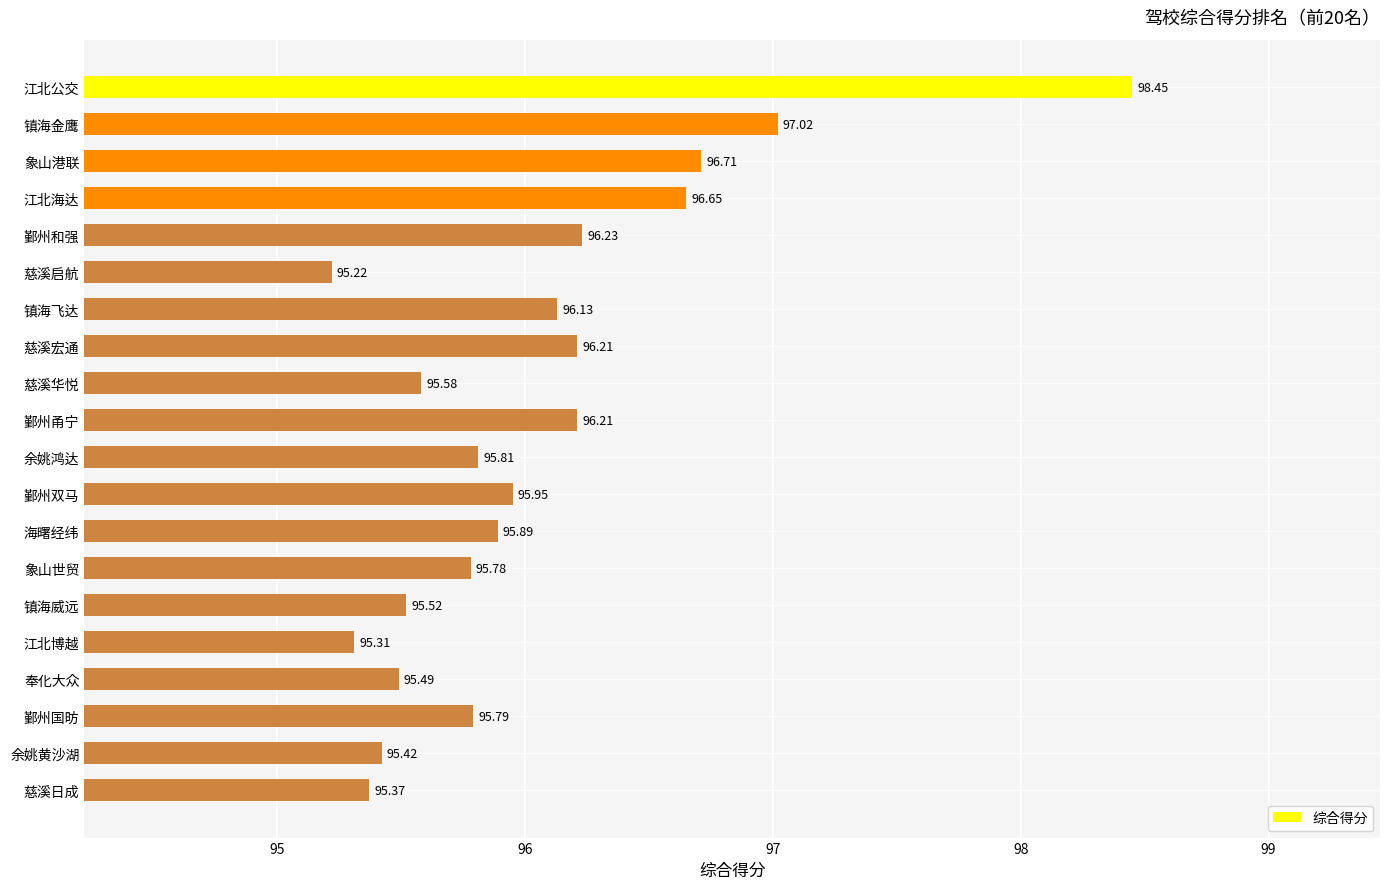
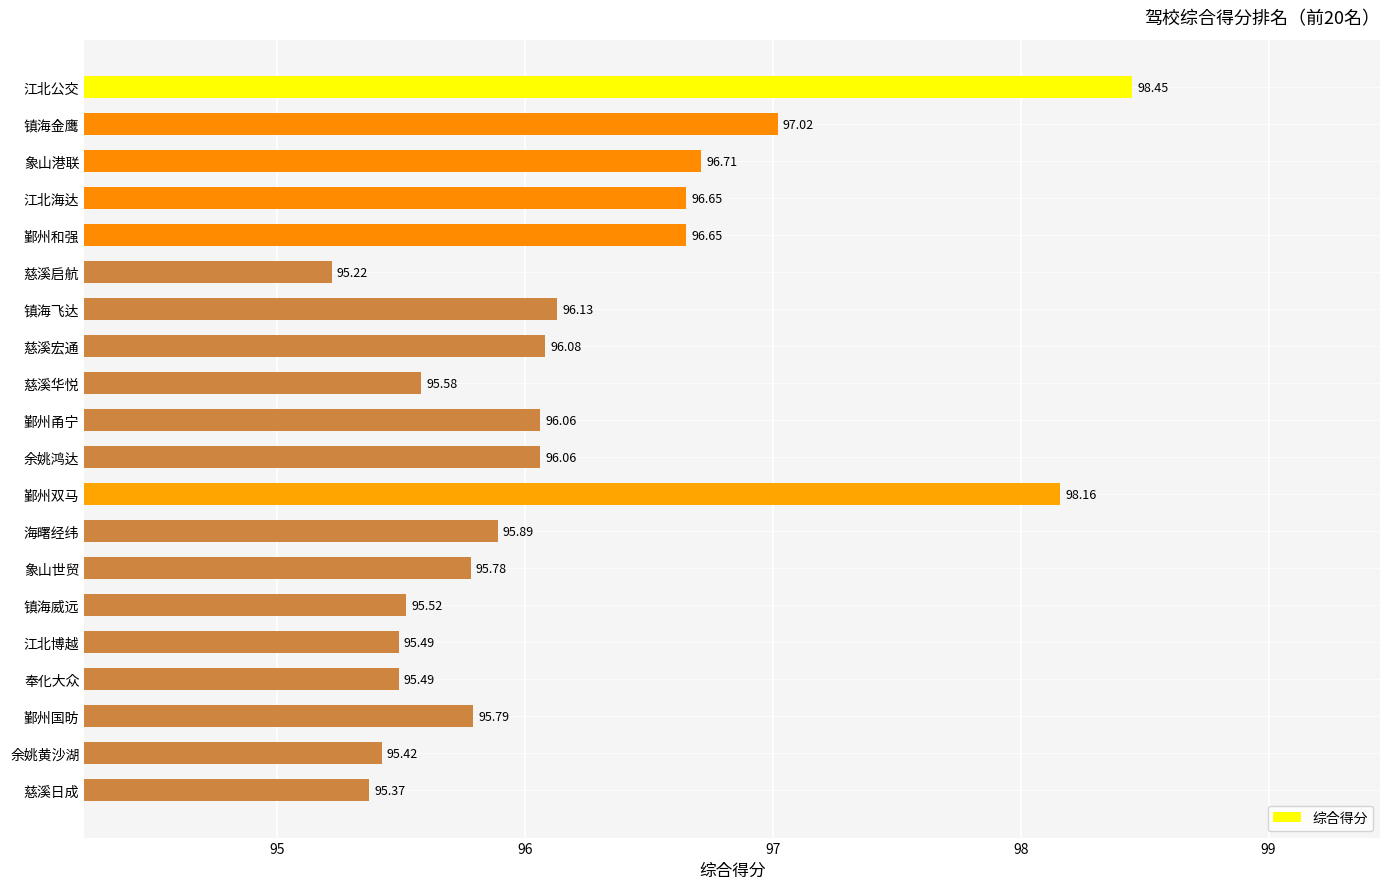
  {
    "江北公交": 98.45,
    "镇海金鹰": 97.02,
    "象山港联": 96.71,
    "江北海达": 96.65,
-   "鄞州和强": 96.23,
+   "鄞州和强": 96.65,
    "慈溪启航": 95.22,
    "镇海飞达": 96.13,
-   "慈溪宏通": 96.21,
+   "慈溪宏通": 96.08,
    "慈溪华悦": 95.58,
-   "鄞州甬宁": 96.21,
-   "余姚鸿达": 95.81,
-   "鄞州双马": 95.95,
+   "鄞州甬宁": 96.06,
+   "余姚鸿达": 96.06,
+   "鄞州双马": 98.16,
    "海曙经纬": 95.89,
    "象山世贸": 95.78,
    "镇海威远": 95.52,
-   "江北博越": 95.31,
+   "江北博越": 95.49,
    "奉化大众": 95.49,
    "鄞州国昉": 95.79,
    "余姚黄沙湖": 95.42,
    "慈溪日成": 95.37
  }
